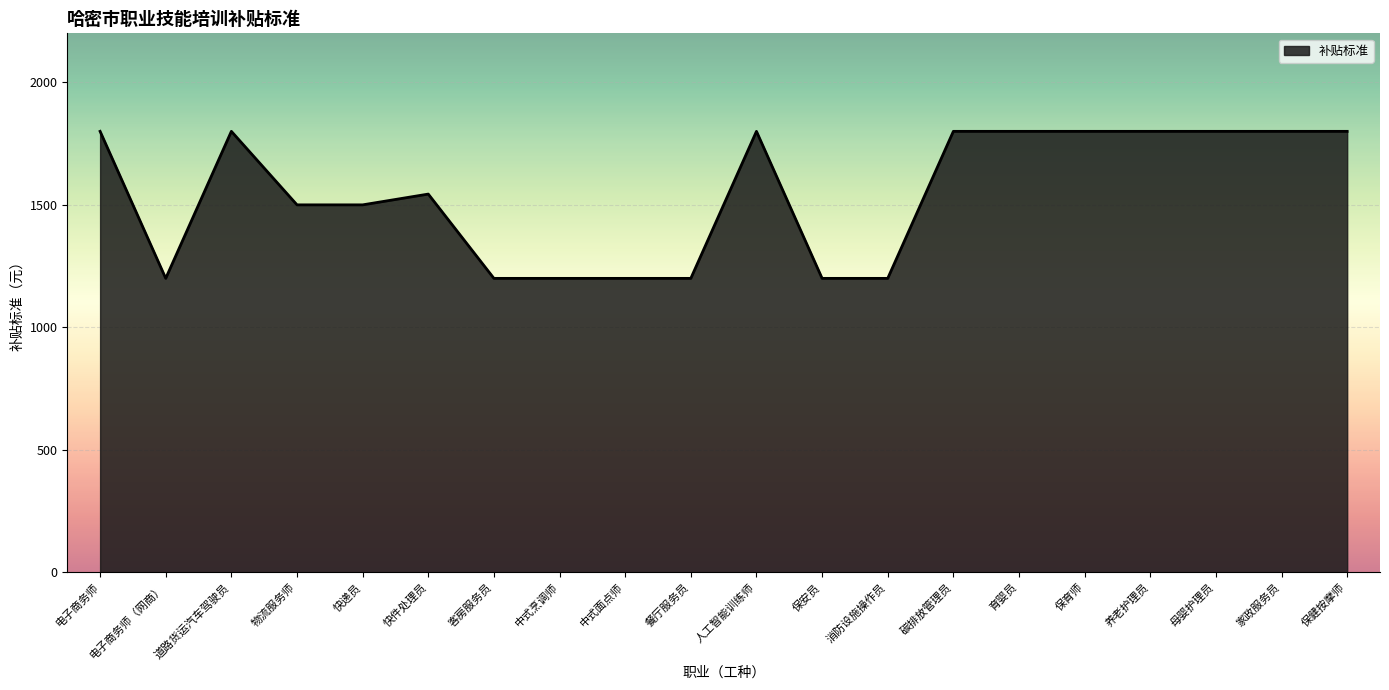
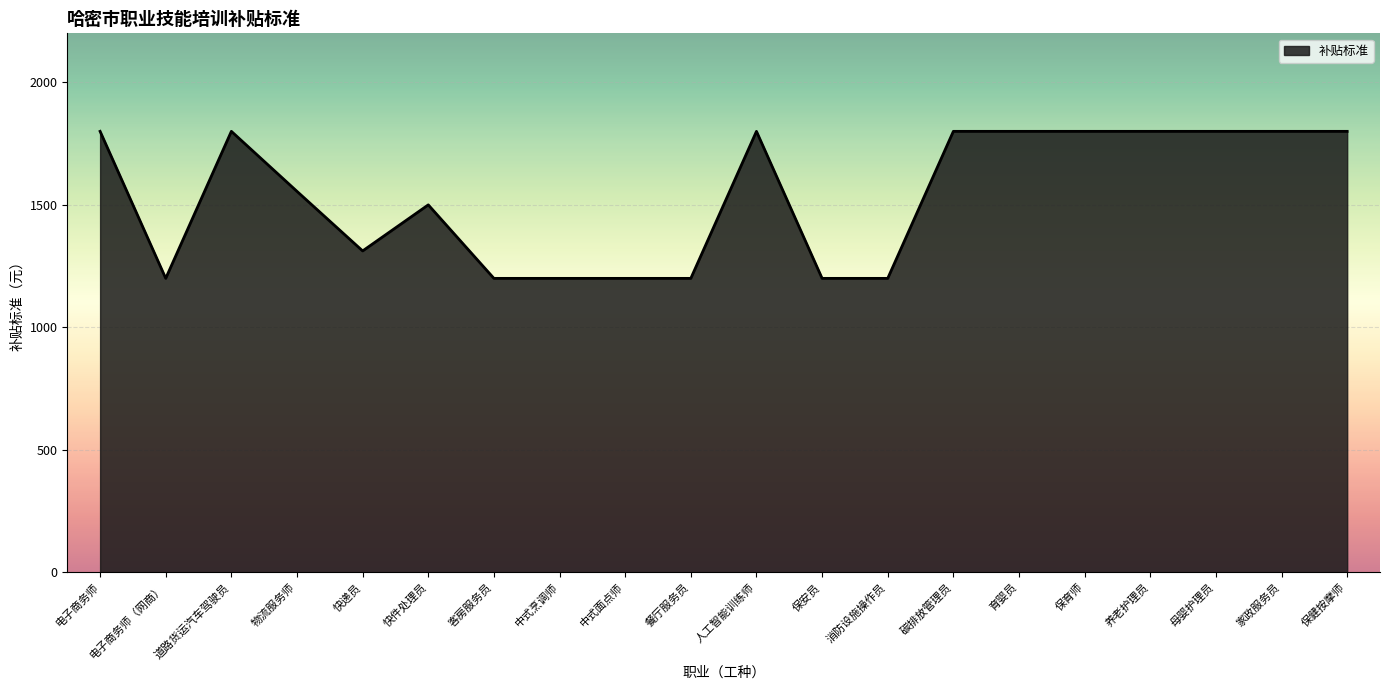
  {
    "电子商务师": 1800,
    "电子商务师（网商）": 1200,
    "道路货运汽车驾驶员": 1800,
-   "物流服务师": 1500,
-   "快递员": 1500,
-   "快件处理员": 1540,
+   "物流服务师": 1560,
+   "快递员": 1310,
+   "快件处理员": 1500,
    "客房服务员": 1200,
    "中式烹调师": 1200,
    "中式面点师": 1200,
    "餐厅服务员": 1200,
    "人工智能训练师": 1800,
    "保安员": 1200,
    "消防设施操作员": 1200,
    "碳排放管理员": 1800,
    "育婴员": 1800,
    "保育师": 1800,
    "养老护理员": 1800,
    "母婴护理员": 1800,
    "家政服务员": 1800,
    "保健按摩师": 1800
  }
